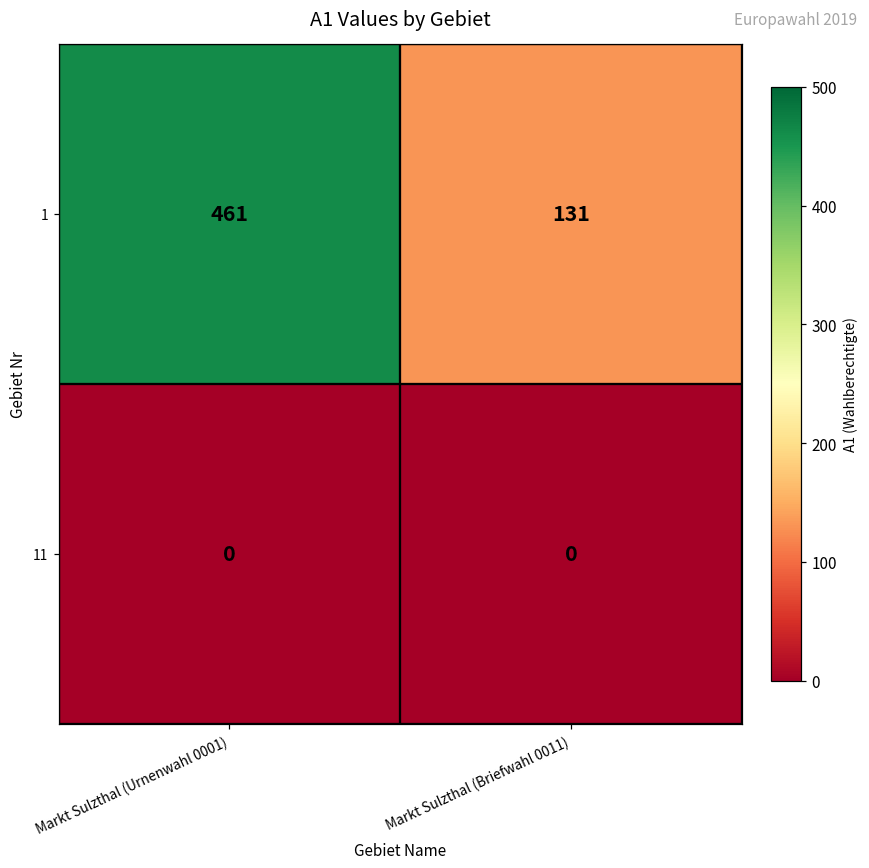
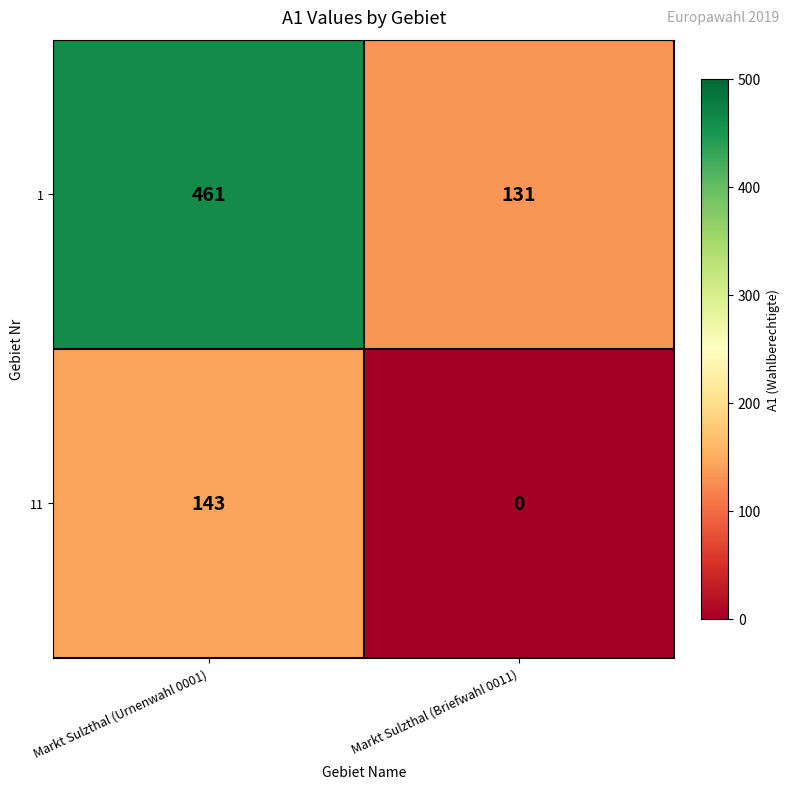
  {
    "1": {
      "Markt Sulzthal (Urnenwahl 0001)": 461,
      "Markt Sulzthal (Briefwahl 0011)": 131
    },
    "11": {
-     "Markt Sulzthal (Urnenwahl 0001)": 0,
+     "Markt Sulzthal (Urnenwahl 0001)": 143,
      "Markt Sulzthal (Briefwahl 0011)": 0
    }
  }
